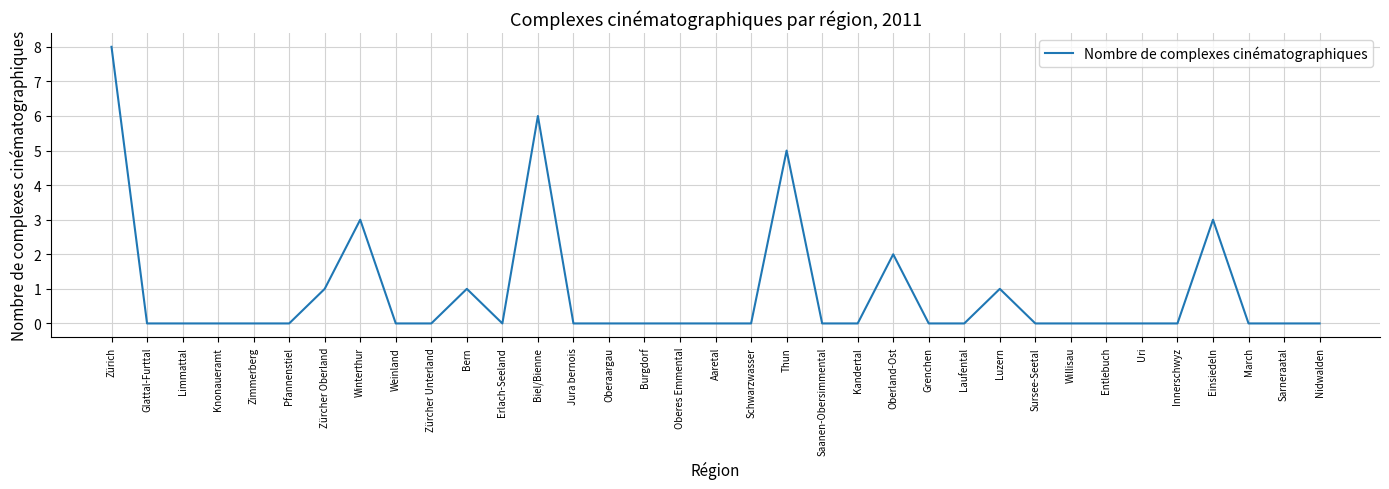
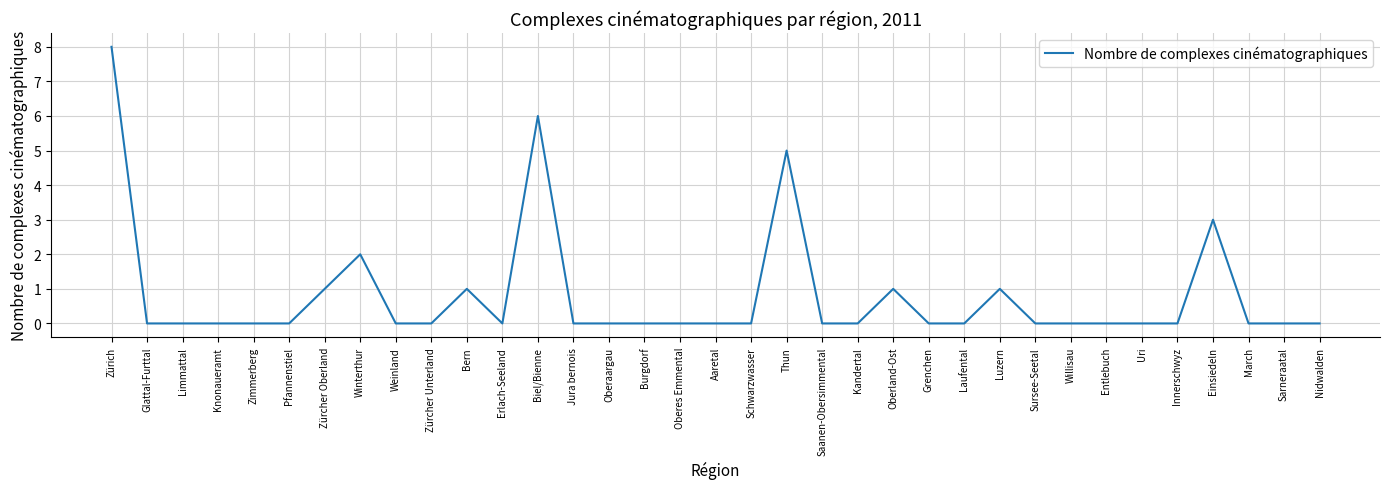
  {
    "Zürich": 8,
    "Glattal-Furttal": 0,
    "Limmattal": 0,
    "Knonaueramt": 0,
    "Zimmerberg": 0,
    "Pfannenstiel": 0,
    "Zürcher Oberland": 1,
-   "Winterthur": 3,
+   "Winterthur": 2,
    "Weinland": 0,
    "Zürcher Unterland": 0,
    "Bern": 1,
    "Erlach-Seeland": 0,
    "Biel/Bienne": 6,
    "Jura bernois": 0,
    "Oberaargau": 0,
    "Burgdorf": 0,
    "Oberes Emmental": 0,
    "Aaretal": 0,
    "Schwarzwasser": 0,
    "Thun": 5,
    "Saanen-Obersimmental": 0,
    "Kandertal": 0,
-   "Oberland-Ost": 2,
+   "Oberland-Ost": 1,
    "Grenchen": 0,
    "Laufental": 0,
    "Luzern": 1,
    "Sursee-Seetal": 0,
    "Willisau": 0,
    "Entlebuch": 0,
    "Uri": 0,
    "Innerschwyz": 0,
    "Einsiedeln": 3,
    "March": 0,
    "Sarneraatal": 0,
    "Nidwalden": 0
  }
